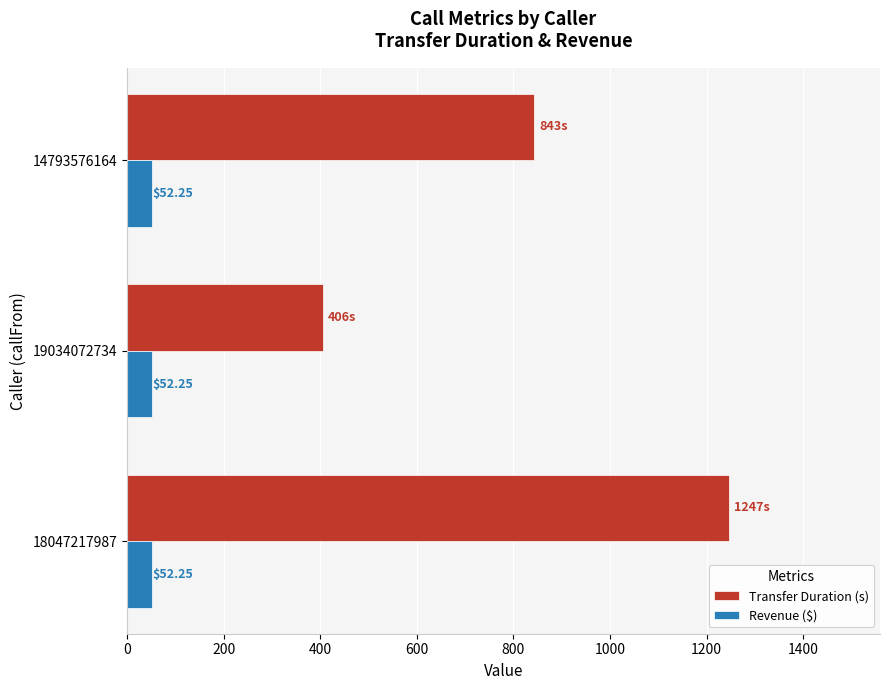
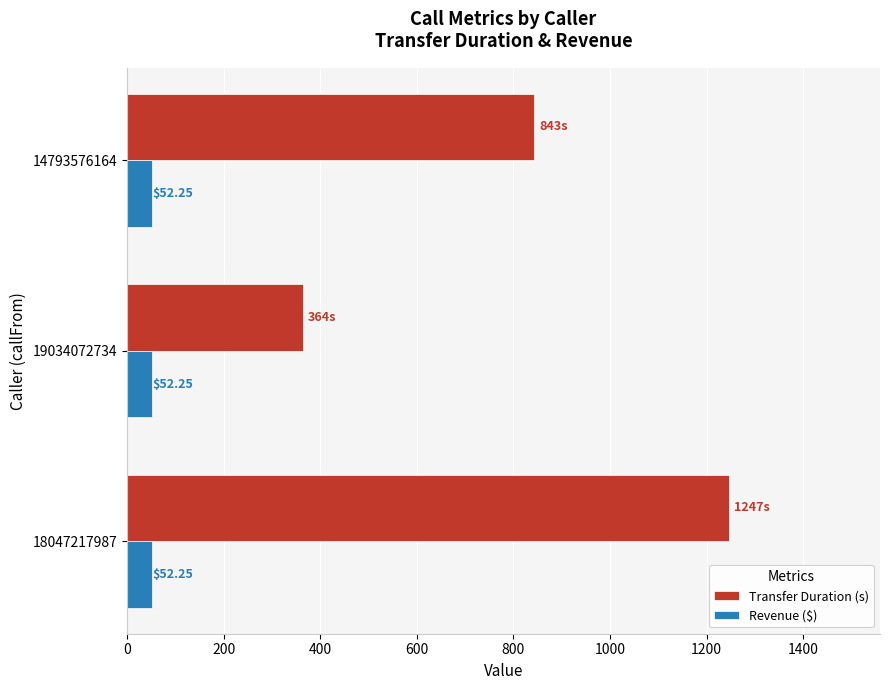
  {
    "Transfer Duration (s)": {
      "14793576164": "843s",
-     "19034072734": "406s",
+     "19034072734": "364s",
      "18047217987": "1247s"
    },
    "Revenue ($)": {
      "14793576164": "$52.25",
      "19034072734": "$52.25",
      "18047217987": "$52.25"
    }
  }
